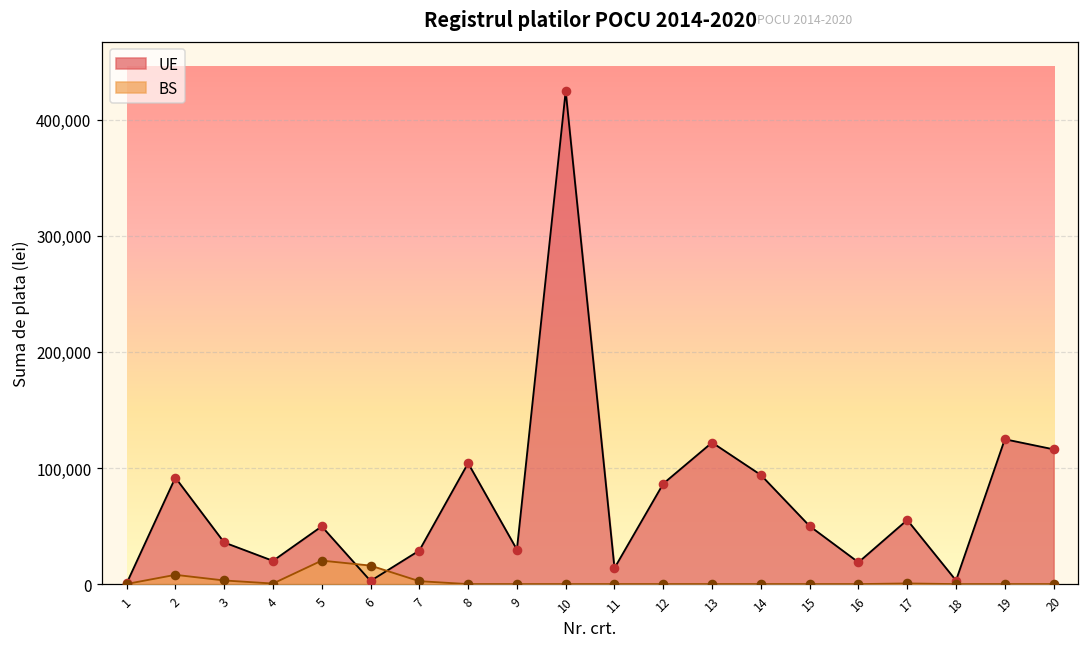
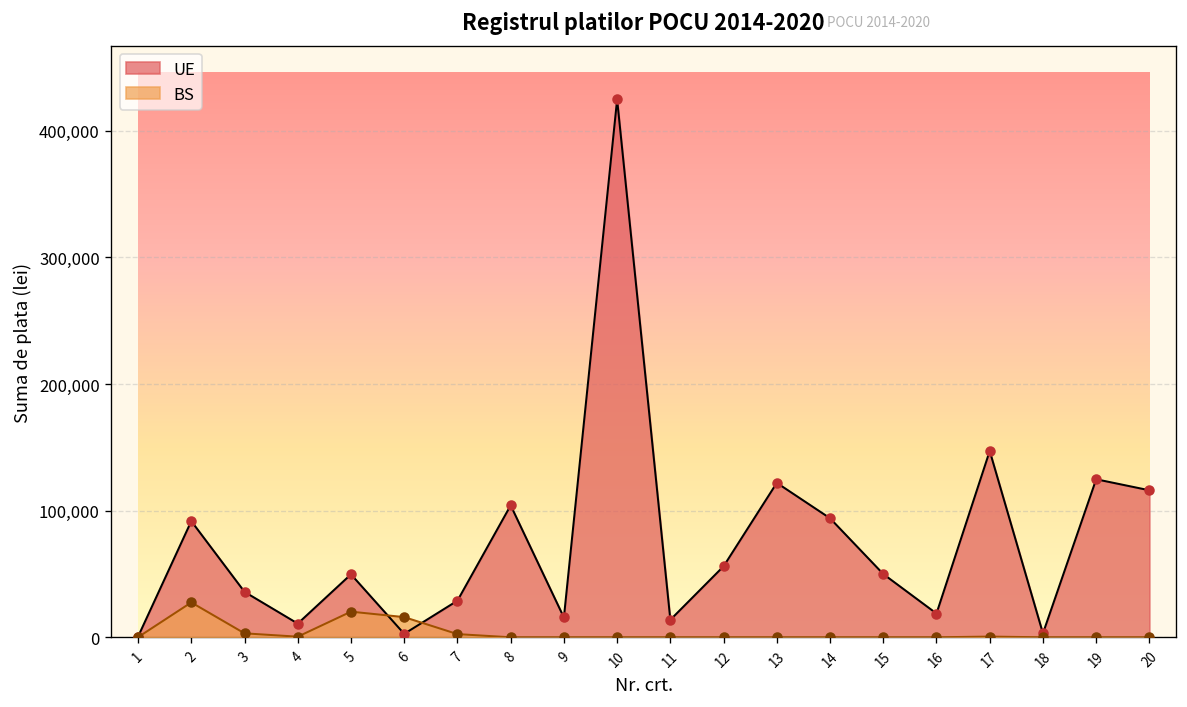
  {
    "UE": {
      "2": "92,000",
      "3": "36,000",
-     "4": "20,000",
+     "4": "11,000",
      "5": "50,000",
      "6": "3,000",
      "7": "29,000",
      "8": "104,000",
-     "9": "30,000",
+     "9": "16,000",
      "10": "425,000",
      "11": "14,000",
-     "12": "87,000",
+     "12": "56,000",
      "13": "122,000",
      "14": "94,000",
      "15": "50,000",
      "16": "19,000",
-     "17": "55,000",
+     "17": "147,000",
      "18": "3,000",
      "19": "125,000",
      "20": "116,000"
    },
    "BS": {
-     "2": "8,000",
+     "2": "28,000",
      "3": "3,000",
      "4": "0",
      "5": "20,000",
      "6": "16,000",
      "7": "3,000",
      "8": "0",
      "9": "0",
      "10": "0",
      "11": "0",
      "12": "0",
      "13": "0",
      "14": "0",
      "15": "0",
      "16": "0",
      "17": "1,000",
      "18": "0",
      "19": "0",
      "20": "0"
    }
  }
